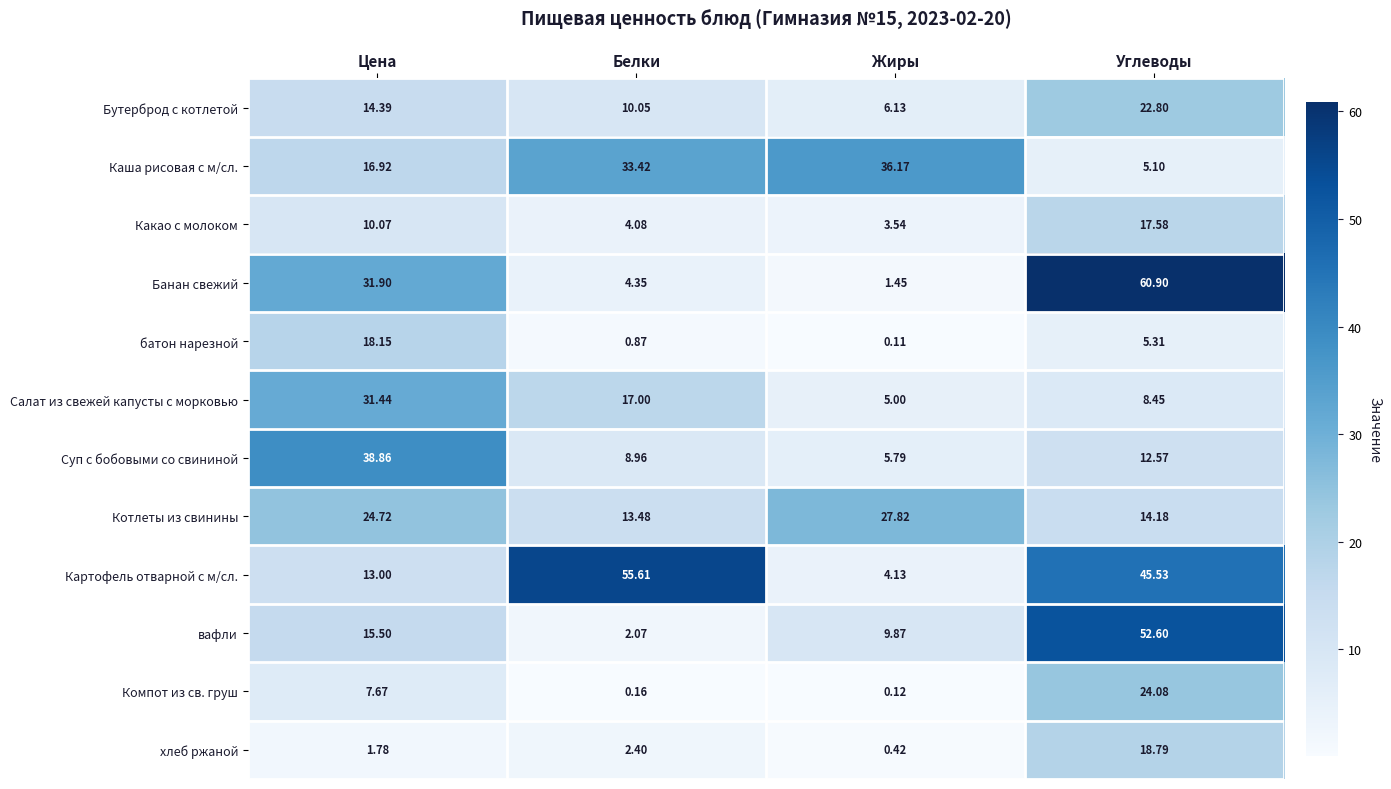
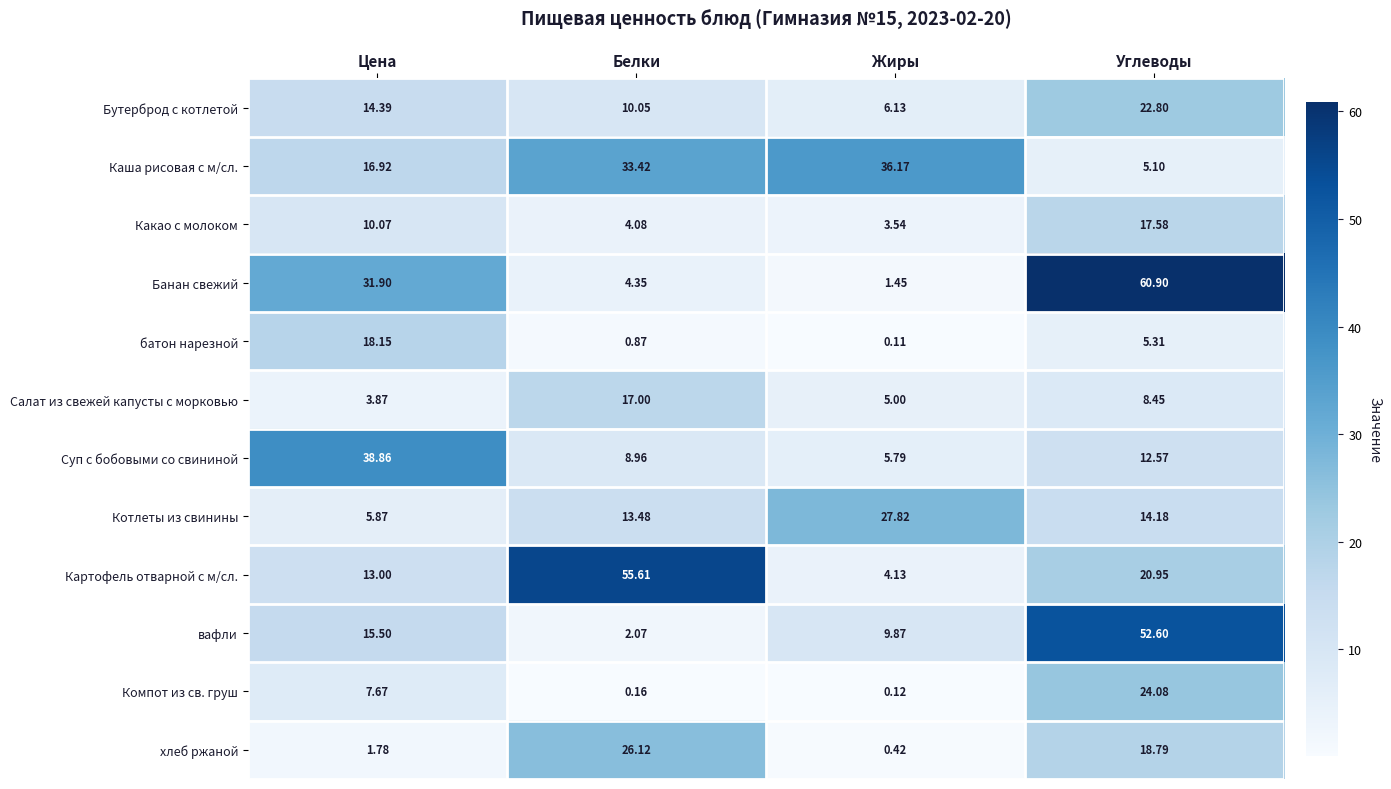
  {
    "Бутерброд с котлетой": {
      "Цена": 14.39,
      "Белки": 10.05,
      "Жиры": 6.13,
      "Углеводы": 22.80
    },
    "Каша рисовая с м/сл.": {
      "Цена": 16.92,
      "Белки": 33.42,
      "Жиры": 36.17,
      "Углеводы": 5.10
    },
    "Какао с молоком": {
      "Цена": 10.07,
      "Белки": 4.08,
      "Жиры": 3.54,
      "Углеводы": 17.58
    },
    "Банан свежий": {
      "Цена": 31.90,
      "Белки": 4.35,
      "Жиры": 1.45,
      "Углеводы": 60.90
    },
    "батон нарезной": {
      "Цена": 18.15,
      "Белки": 0.87,
      "Жиры": 0.11,
      "Углеводы": 5.31
    },
    "Салат из свежей капусты с морковью": {
-     "Цена": 31.44,
+     "Цена": 3.87,
      "Белки": 17.00,
      "Жиры": 5.00,
      "Углеводы": 8.45
    },
    "Суп с бобовыми со свининой": {
      "Цена": 38.86,
      "Белки": 8.96,
      "Жиры": 5.79,
      "Углеводы": 12.57
    },
    "Котлеты из свинины": {
-     "Цена": 24.72,
+     "Цена": 5.87,
      "Белки": 13.48,
      "Жиры": 27.82,
      "Углеводы": 14.18
    },
    "Картофель отварной с м/сл.": {
      "Цена": 13.00,
      "Белки": 55.61,
      "Жиры": 4.13,
-     "Углеводы": 45.53
+     "Углеводы": 20.95
    },
    "вафли": {
      "Цена": 15.50,
      "Белки": 2.07,
      "Жиры": 9.87,
      "Углеводы": 52.60
    },
    "Компот из св. груш": {
      "Цена": 7.67,
      "Белки": 0.16,
      "Жиры": 0.12,
      "Углеводы": 24.08
    },
    "хлеб ржаной": {
      "Цена": 1.78,
-     "Белки": 2.40,
+     "Белки": 26.12,
      "Жиры": 0.42,
      "Углеводы": 18.79
    }
  }
